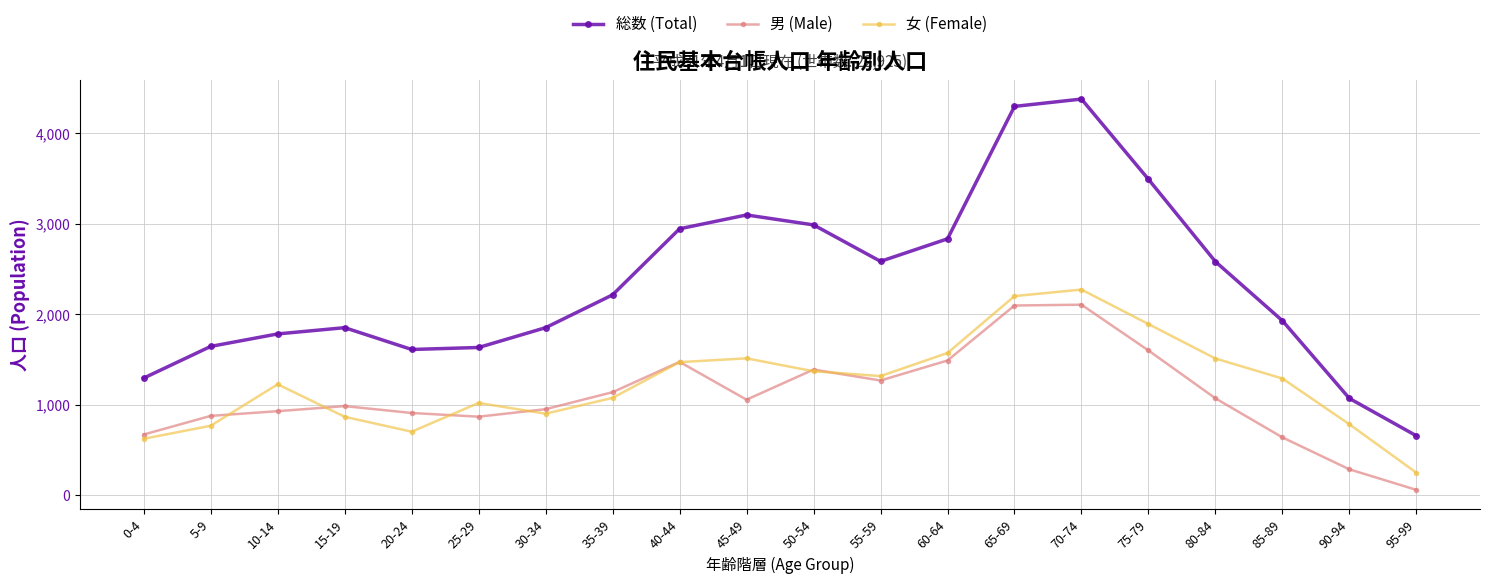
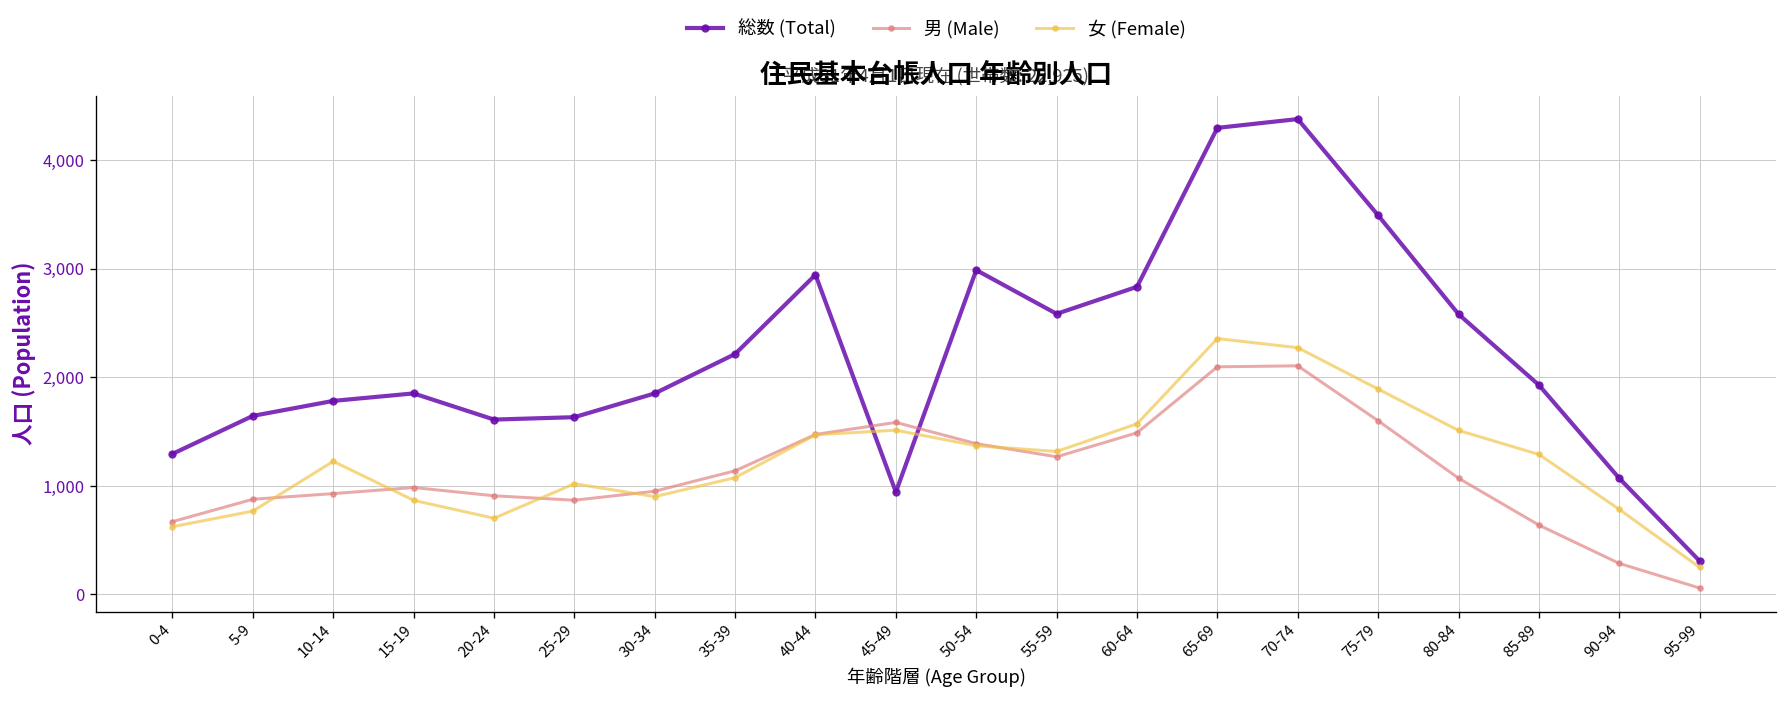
  {
    "総数 (Total)": {
      "0-4": "1,300",
      "5-9": "1,600",
      "10-14": "1,800",
      "15-19": "1,900",
      "20-24": "1,600",
      "25-29": "1,600",
      "30-34": "1,900",
      "35-39": "2,200",
      "40-44": "2,900",
-     "45-49": "3,100",
+     "45-49": "900",
      "50-54": "3,000",
      "55-59": "2,600",
      "60-64": "2,800",
      "65-69": "4,300",
      "70-74": "4,400",
      "75-79": "3,500",
      "80-84": "2,600",
      "85-89": "1,900",
      "90-94": "1,100",
-     "95-99": "700"
+     "95-99": "300"
    },
    "男 (Male)": {
      "0-4": "700",
      "5-9": "900",
      "10-14": "900",
      "15-19": "1,000",
      "20-24": "900",
      "25-29": "900",
      "30-34": "1,000",
      "35-39": "1,100",
-     "45-49": "1,100",
+     "45-49": "1,600",
      "55-59": "1,300",
      "60-64": "1,500",
      "65-69": "2,100",
      "70-74": "2,100",
      "75-79": "1,600",
      "80-84": "1,100",
      "85-89": "600",
      "90-94": "300",
      "95-99": "100"
    },
    "女 (Female)": {
      "0-4": "600",
      "5-9": "800",
      "10-14": "1,200",
      "15-19": "900",
      "20-24": "700",
      "25-29": "1,000",
      "30-34": "900",
      "35-39": "1,100",
      "45-49": "1,500",
      "55-59": "1,300",
      "60-64": "1,600",
-     "65-69": "2,200",
+     "65-69": "2,400",
      "70-74": "2,300",
      "75-79": "1,900",
      "80-84": "1,500",
      "85-89": "1,300",
      "90-94": "800",
      "95-99": "200"
    }
  }
